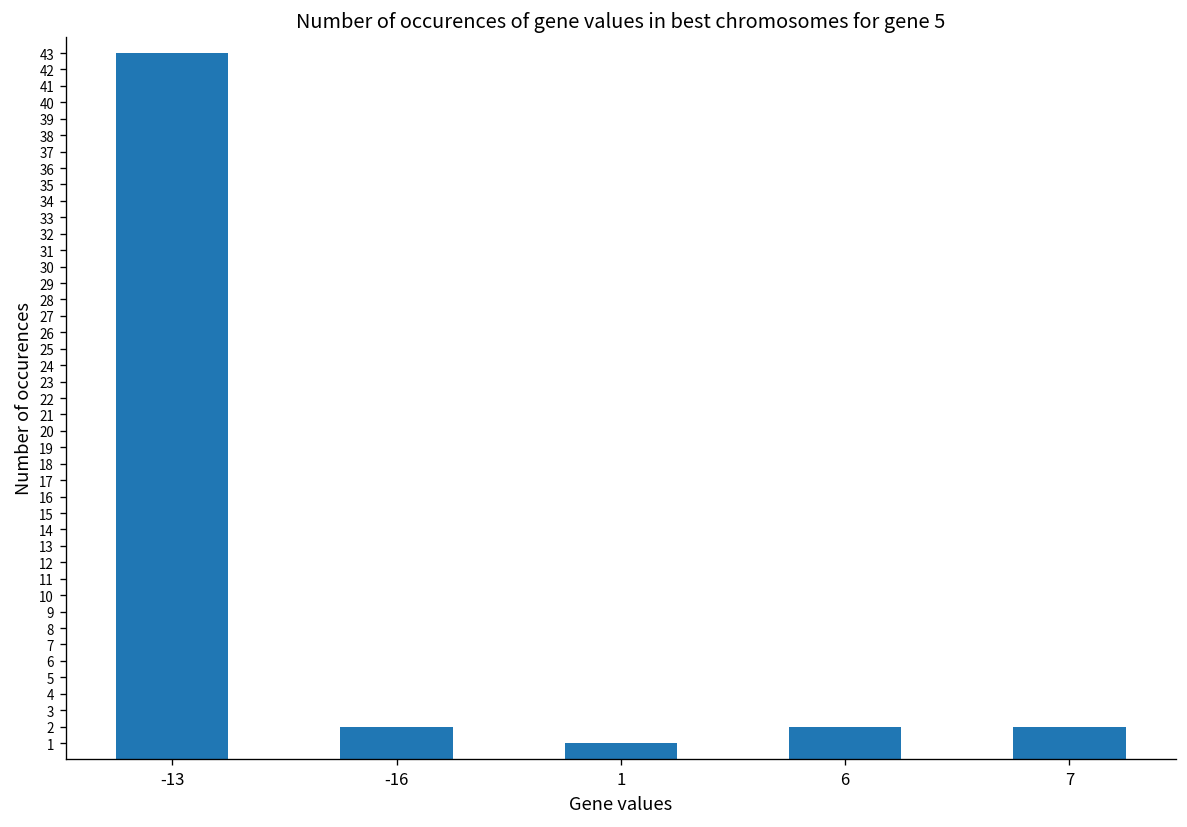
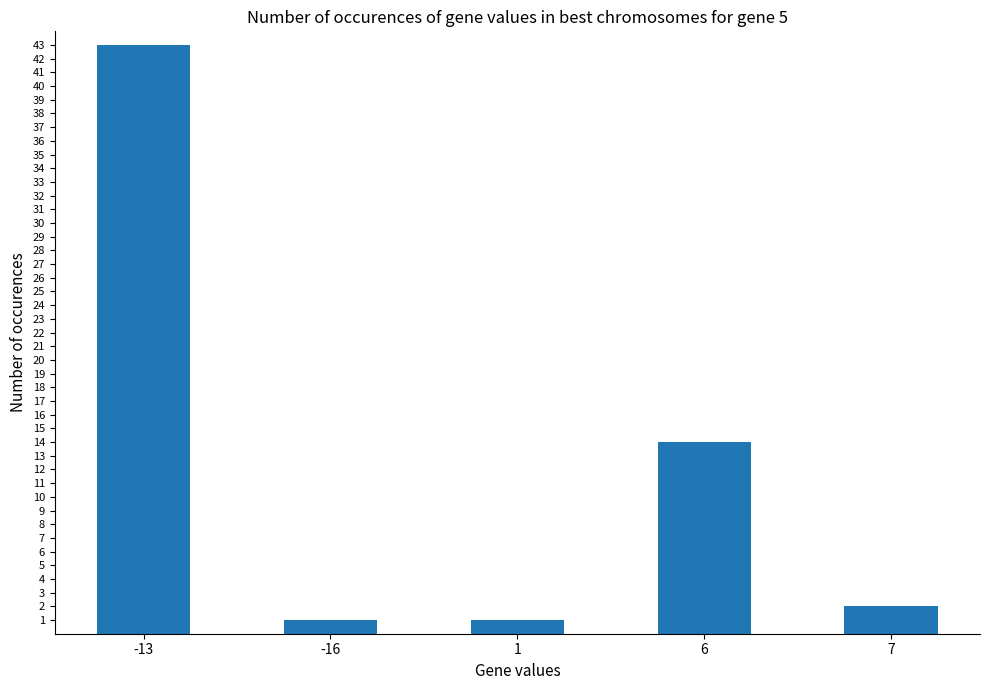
  {
    "-13": 43,
-   "-16": 2,
+   "-16": 1,
    "1": 1,
-   "6": 2,
+   "6": 14,
    "7": 2
  }
